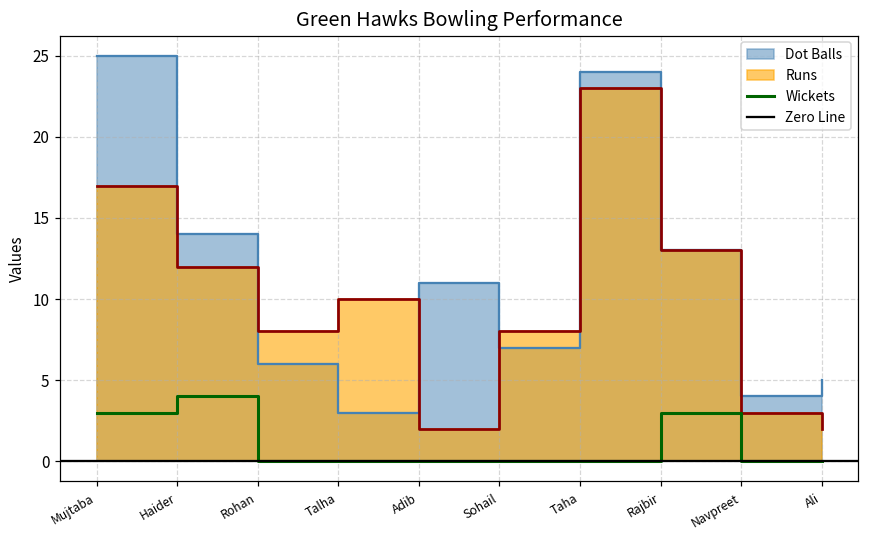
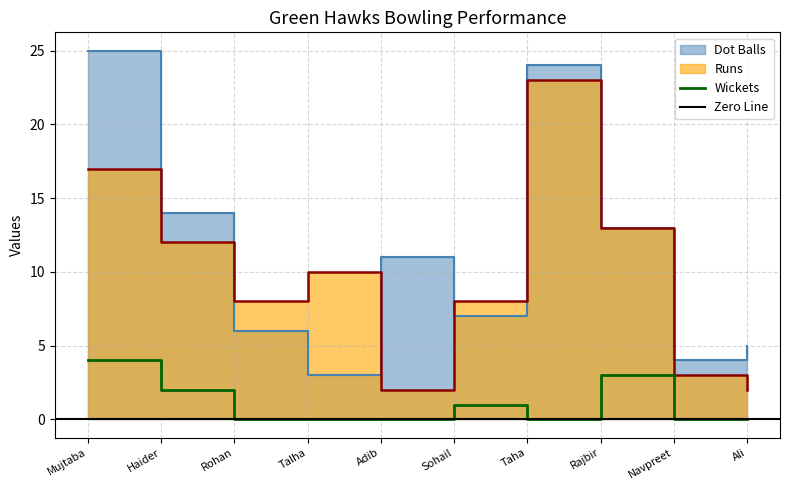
  {
    "Wickets": {
-     "Mujtaba": 3,
-     "Haider": 4,
+     "Mujtaba": 4,
+     "Haider": 2,
      "Rohan": 0,
      "Talha": 0,
      "Adib": 0,
-     "Sohail": 0,
+     "Sohail": 1,
      "Taha": 0,
      "Rajbir": 3,
      "Navpreet": 0,
      "Ali": 0
    }
  }
